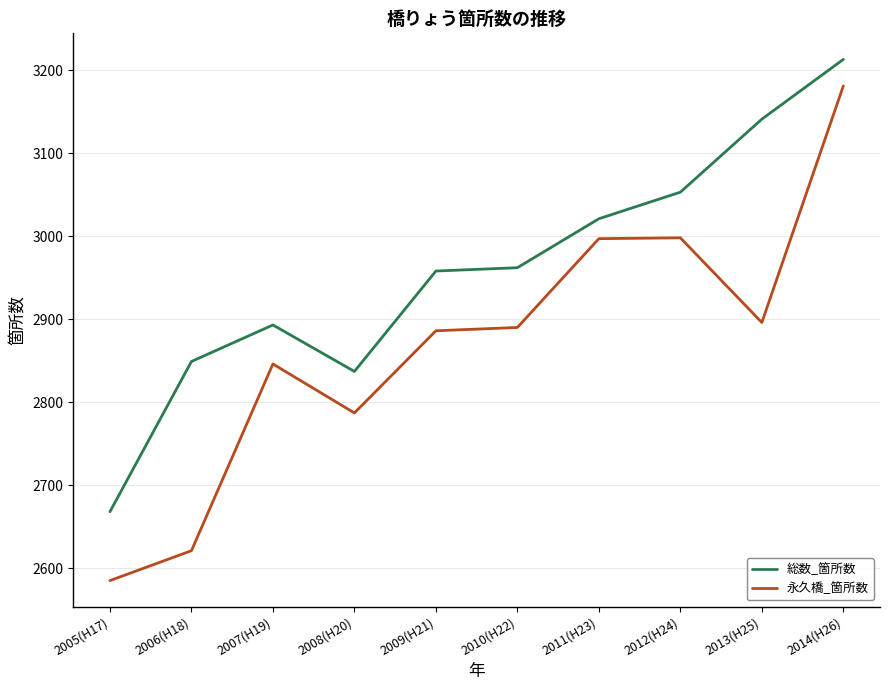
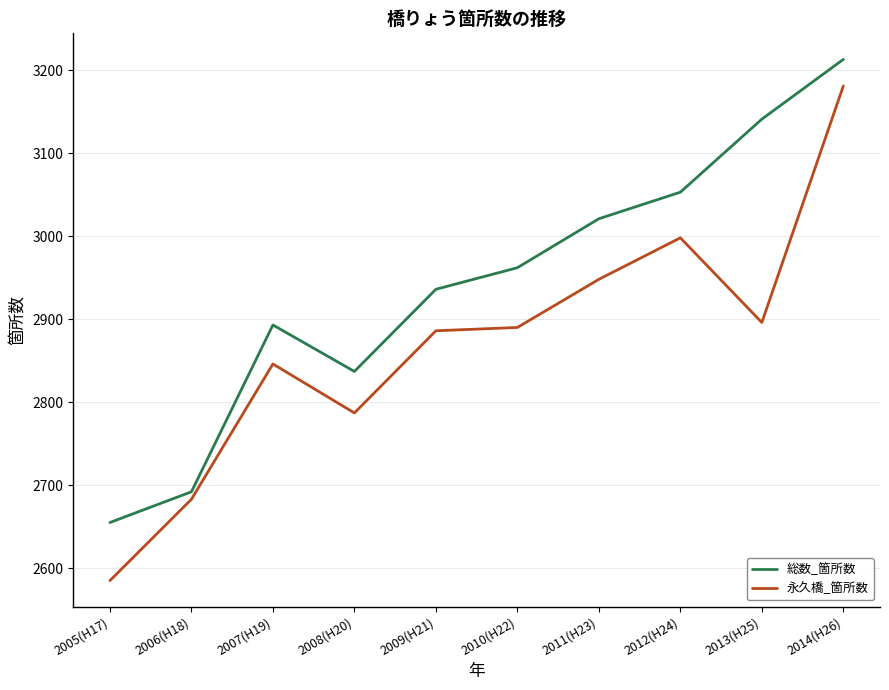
  {
    "総数_箇所数": {
-     "2005(H17)": 2670,
-     "2006(H18)": 2850,
+     "2005(H17)": 2660,
+     "2006(H18)": 2690,
      "2007(H19)": 2890,
      "2008(H20)": 2840,
-     "2009(H21)": 2960,
+     "2009(H21)": 2940,
      "2010(H22)": 2960,
      "2011(H23)": 3020,
      "2012(H24)": 3050,
      "2013(H25)": 3140,
      "2014(H26)": 3210
    },
    "永久橋_箇所数": {
      "2005(H17)": 2590,
-     "2006(H18)": 2620,
+     "2006(H18)": 2680,
      "2007(H19)": 2850,
      "2008(H20)": 2790,
      "2009(H21)": 2890,
      "2010(H22)": 2890,
-     "2011(H23)": 3000,
+     "2011(H23)": 2950,
      "2012(H24)": 3000,
      "2013(H25)": 2900,
      "2014(H26)": 3180
    }
  }
